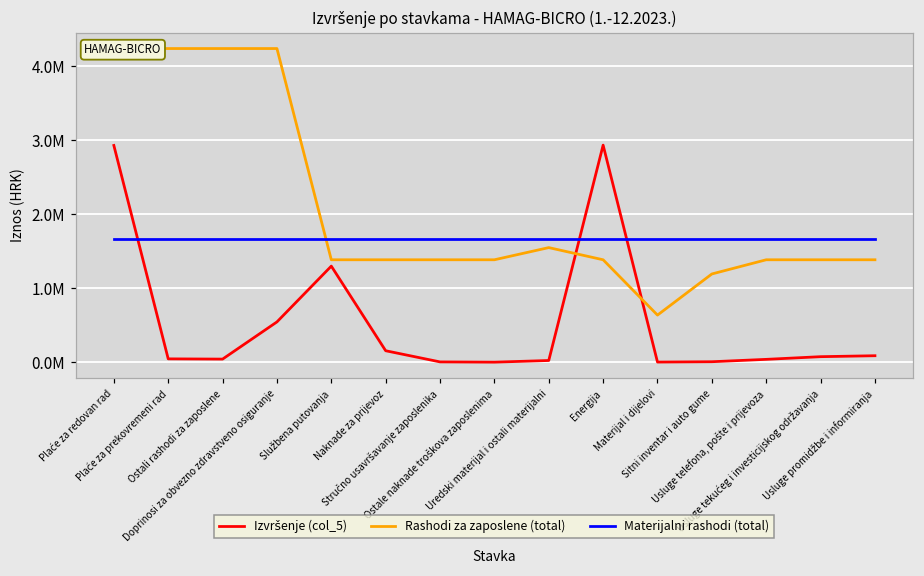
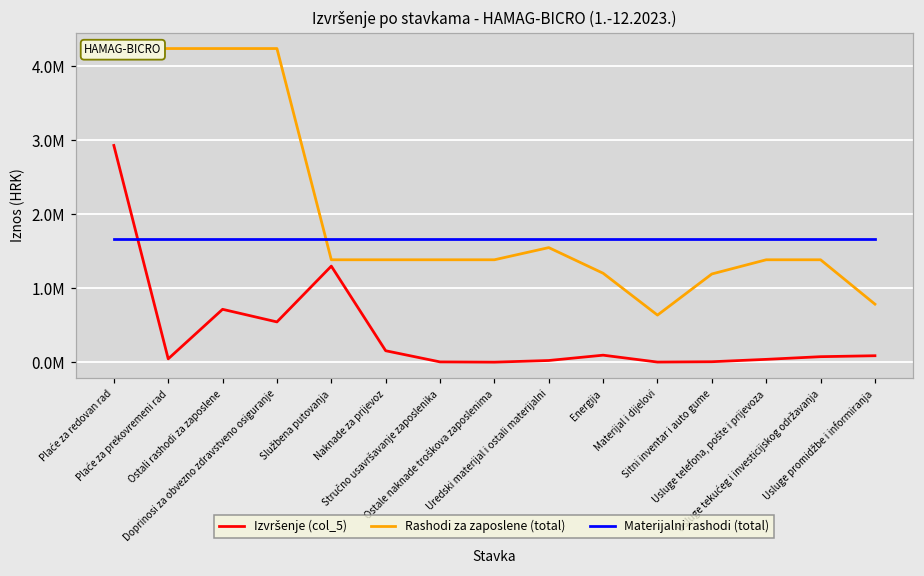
  {
    "Izvršenje (col_5)": {
      "Plaće za redovan rad": 2900000,
      "Plaće za prekovremeni rad": 0,
-     "Ostali rashodi za zaposlene": 0,
+     "Ostali rashodi za zaposlene": 700000,
      "Doprinosi za obvezno zdravstveno osiguranje": 500000,
      "Službena putovanja": 1300000,
      "Naknade za prijevoz": 200000,
      "Stručno usavršavanje zaposlenika": 0,
      "Ostale naknade troškova zaposlenima": 0,
      "Uredski materijal i ostali materijalni": 0,
-     "Energija": 2900000,
+     "Energija": 100000,
      "Materijal i dijelovi": 0,
      "Sitni inventar i auto gume": 0,
      "Usluge telefona, pošte i prijevoza": 0,
      "Usluge tekućeg i investicijskog održavanja": 100000,
      "Usluge promidžbe i informiranja": 100000
    },
    "Rashodi za zaposlene (total)": {
      "Plaće za prekovremeni rad": 4200000,
      "Ostali rashodi za zaposlene": 4200000,
      "Doprinosi za obvezno zdravstveno osiguranje": 4200000,
      "Službena putovanja": 1400000,
      "Naknade za prijevoz": 1400000,
      "Stručno usavršavanje zaposlenika": 1400000,
      "Ostale naknade troškova zaposlenima": 1400000,
      "Uredski materijal i ostali materijalni": 1500000,
-     "Energija": 1400000,
+     "Energija": 1200000,
      "Materijal i dijelovi": 600000,
      "Sitni inventar i auto gume": 1200000,
      "Usluge telefona, pošte i prijevoza": 1400000,
      "Usluge tekućeg i investicijskog održavanja": 1400000,
-     "Usluge promidžbe i informiranja": 1400000
+     "Usluge promidžbe i informiranja": 800000
    },
    "Materijalni rashodi (total)": {
      "Plaće za redovan rad": 1700000,
      "Plaće za prekovremeni rad": 1700000,
      "Ostali rashodi za zaposlene": 1700000,
      "Doprinosi za obvezno zdravstveno osiguranje": 1700000,
      "Službena putovanja": 1700000,
      "Naknade za prijevoz": 1700000,
      "Stručno usavršavanje zaposlenika": 1700000,
      "Ostale naknade troškova zaposlenima": 1700000,
      "Uredski materijal i ostali materijalni": 1700000,
      "Energija": 1700000,
      "Materijal i dijelovi": 1700000,
      "Sitni inventar i auto gume": 1700000,
      "Usluge telefona, pošte i prijevoza": 1700000,
      "Usluge tekućeg i investicijskog održavanja": 1700000,
      "Usluge promidžbe i informiranja": 1700000
    }
  }
